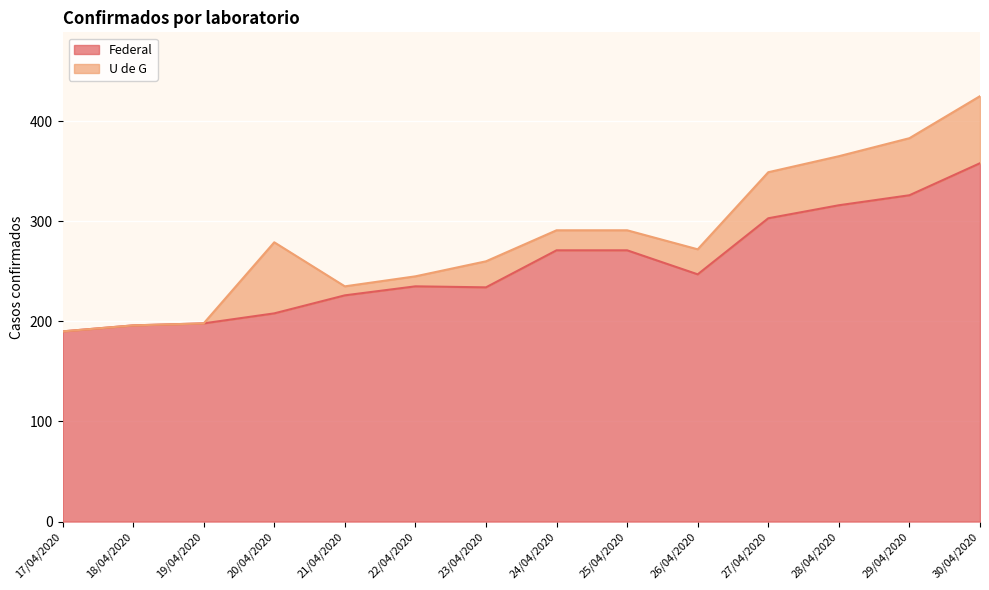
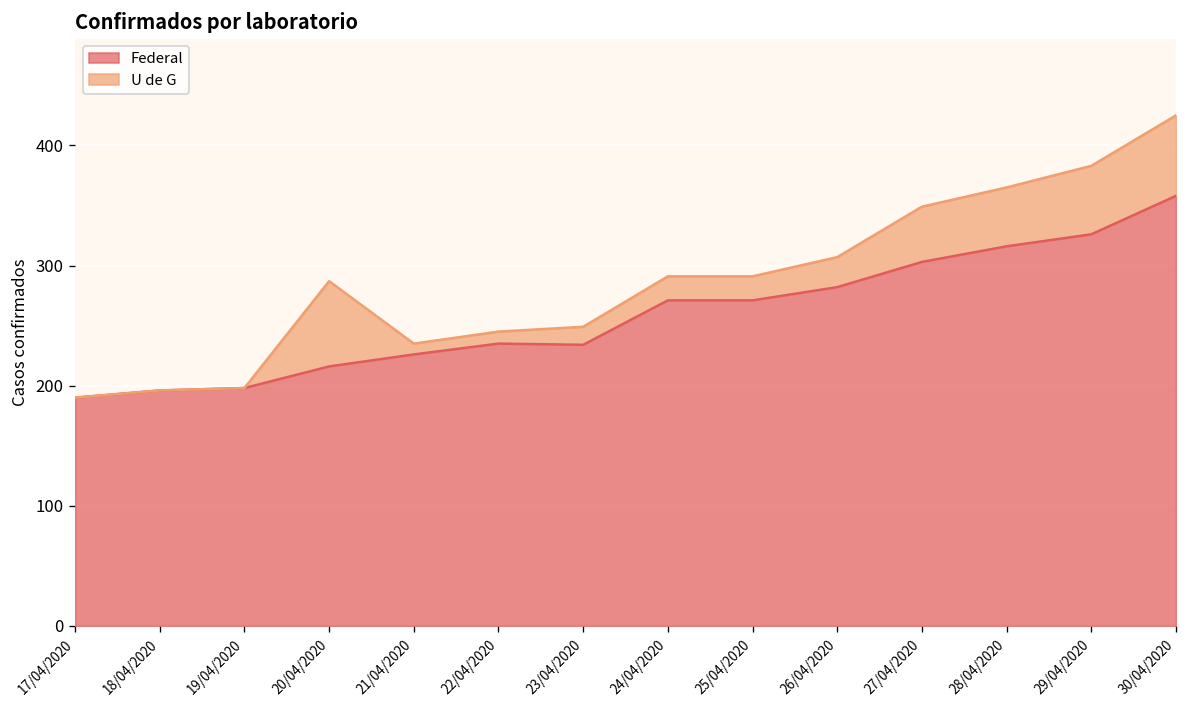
  {
    "Federal": {
-     "20/04/2020": 208,
+     "20/04/2020": 216,
      "21/04/2020": 226,
      "22/04/2020": 235,
      "23/04/2020": 234,
      "24/04/2020": 271,
      "25/04/2020": 271,
-     "26/04/2020": 247,
+     "26/04/2020": 282,
      "27/04/2020": 303,
      "28/04/2020": 316,
      "29/04/2020": 326,
      "30/04/2020": 358
    },
    "U de G": {
      "20/04/2020": 71,
      "21/04/2020": 9,
      "22/04/2020": 10,
-     "23/04/2020": 26,
+     "23/04/2020": 15,
      "24/04/2020": 20,
      "25/04/2020": 20,
      "26/04/2020": 25,
      "27/04/2020": 46,
      "28/04/2020": 49,
      "29/04/2020": 57,
      "30/04/2020": 67
    }
  }
